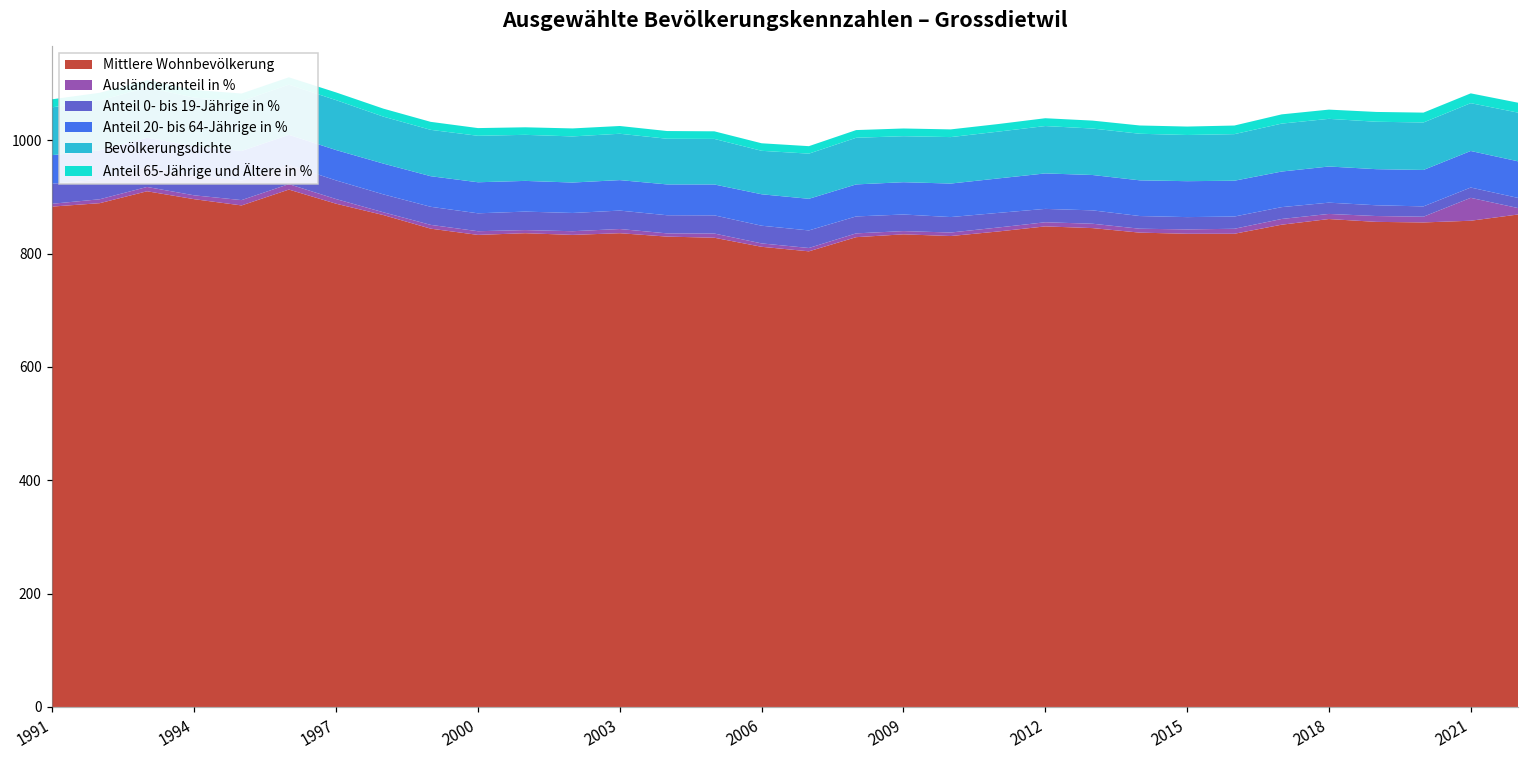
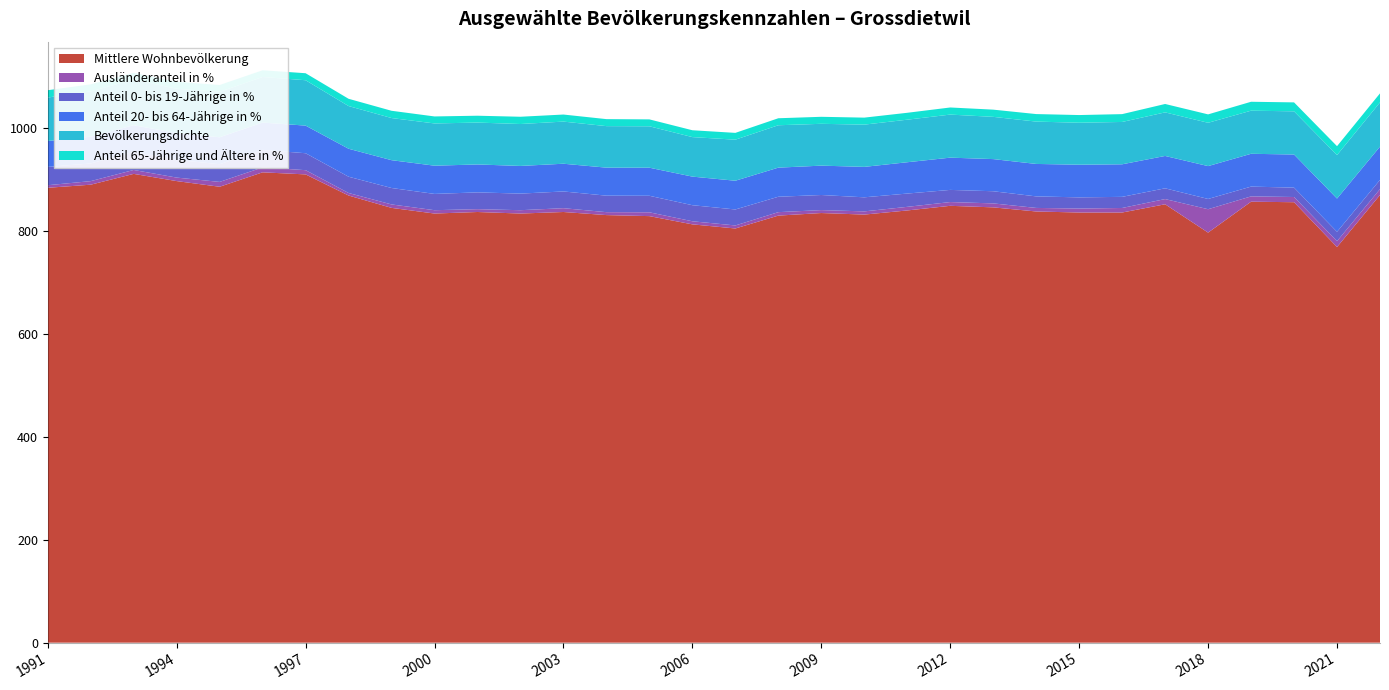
  {
    "Mittlere Wohnbevölkerung": {
      "1991": 880,
      "1994": 900,
-     "1997": 890,
+     "1997": 910,
      "2000": 830,
      "2003": 840,
      "2006": 810,
      "2009": 830,
      "2012": 850,
      "2015": 840,
-     "2018": 860,
-     "2021": 860
+     "2018": 800,
+     "2021": 770
    },
    "Ausländeranteil in %": {
      "1991": 10,
      "1994": 10,
      "1997": 10,
      "2000": 10,
      "2003": 10,
      "2006": 10,
      "2009": 10,
      "2012": 10,
      "2015": 10,
-     "2018": 10,
-     "2021": 40
+     "2018": 50,
+     "2021": 10
    }
  }
